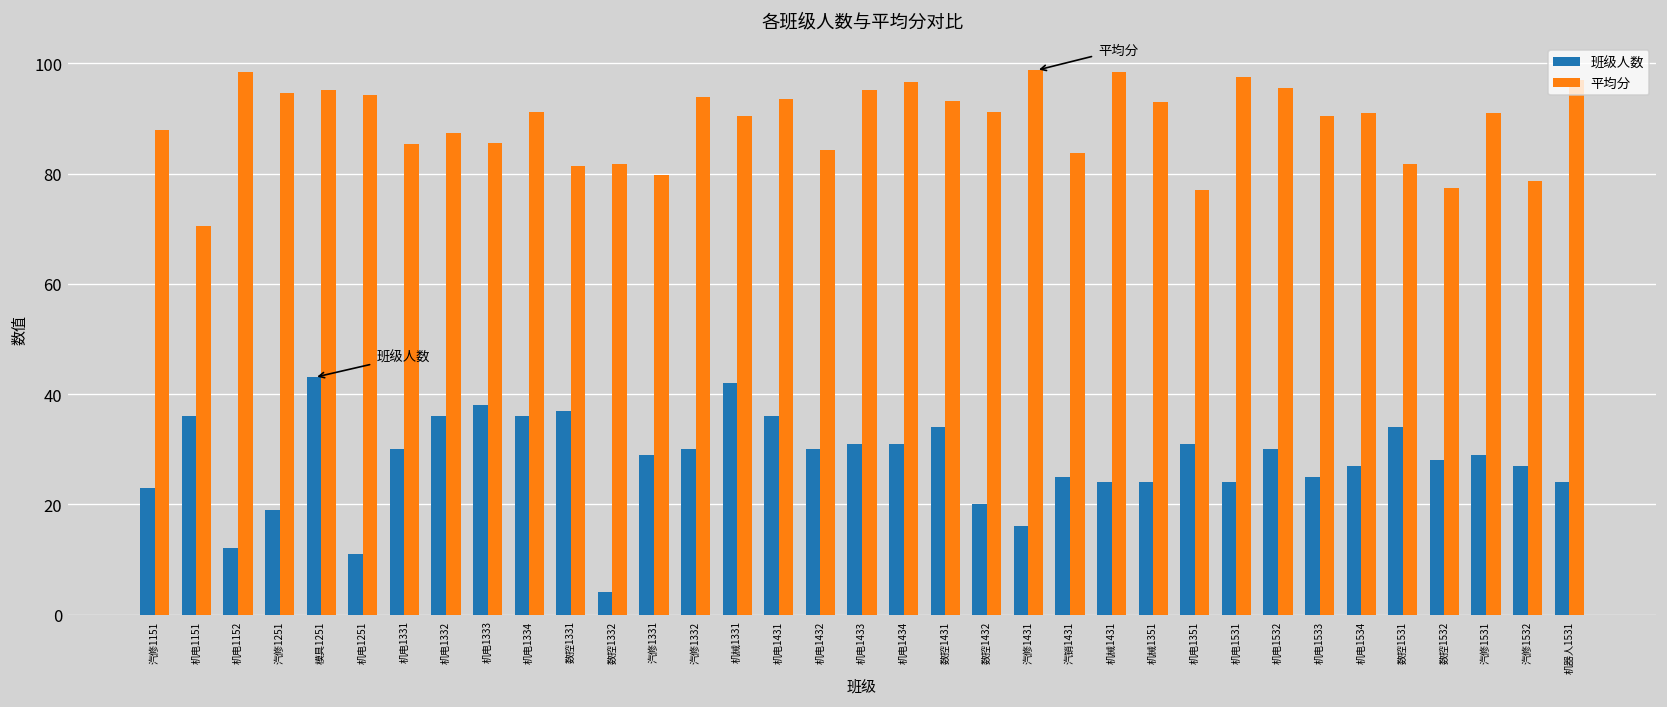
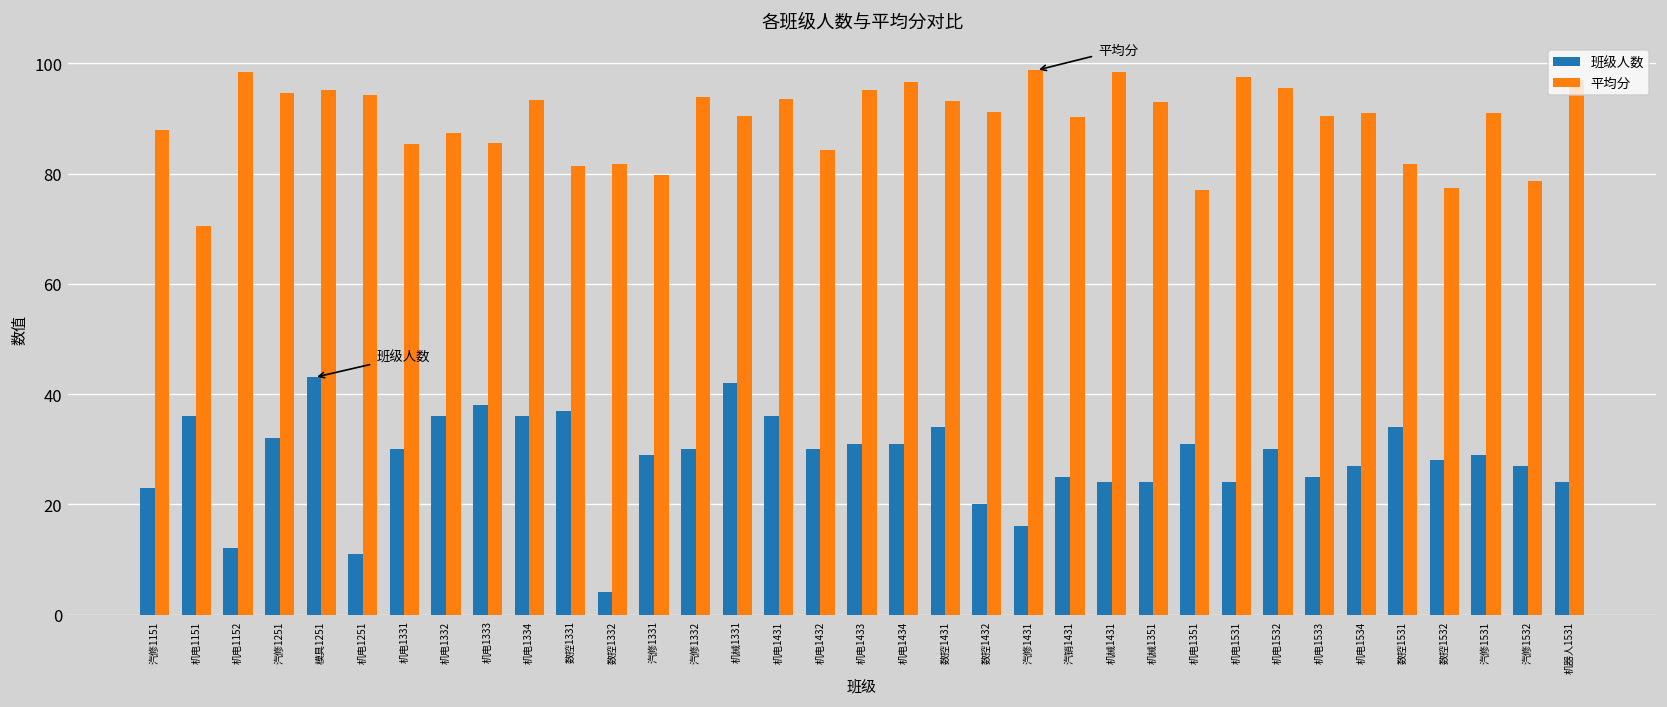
  {
    "班级人数": {
      "汽修1151": 23,
      "机电1151": 36,
      "机电1152": 12,
-     "汽修1251": 19,
+     "汽修1251": 32,
      "模具1251": 43,
      "机电1251": 11,
      "机电1331": 30,
      "机电1332": 36,
      "机电1333": 38,
      "机电1334": 36,
      "数控1331": 37,
      "数控1332": 4,
      "汽修1331": 29,
      "汽修1332": 30,
      "机械1331": 42,
      "机电1431": 36,
      "机电1432": 30,
      "机电1433": 31,
      "机电1434": 31,
      "数控1431": 34,
      "数控1432": 20,
      "汽修1431": 16,
      "汽销1431": 25,
      "机械1431": 24,
      "机械1351": 24,
      "机电1351": 31,
      "机电1531": 24,
      "机电1532": 30,
      "机电1533": 25,
      "机电1534": 27,
      "数控1531": 34,
      "数控1532": 28,
      "汽修1531": 29,
      "汽修1532": 27,
      "机器人1531": 24
    },
    "平均分": {
      "汽修1151": 88,
      "机电1151": 71,
      "机电1152": 99,
      "汽修1251": 95,
      "模具1251": 95,
      "机电1251": 94,
      "机电1331": 85,
      "机电1332": 87,
      "机电1333": 86,
-     "机电1334": 91,
+     "机电1334": 93,
      "数控1331": 81,
      "数控1332": 82,
      "汽修1331": 80,
      "汽修1332": 94,
      "机械1331": 91,
      "机电1431": 93,
      "机电1432": 84,
      "机电1433": 95,
      "机电1434": 97,
      "数控1431": 93,
      "数控1432": 91,
      "汽修1431": 99,
-     "汽销1431": 84,
+     "汽销1431": 90,
      "机械1431": 98,
      "机械1351": 93,
      "机电1351": 77,
      "机电1531": 98,
      "机电1532": 95,
      "机电1533": 91,
      "机电1534": 91,
      "数控1531": 82,
      "数控1532": 77,
      "汽修1531": 91,
      "汽修1532": 79
    }
  }
